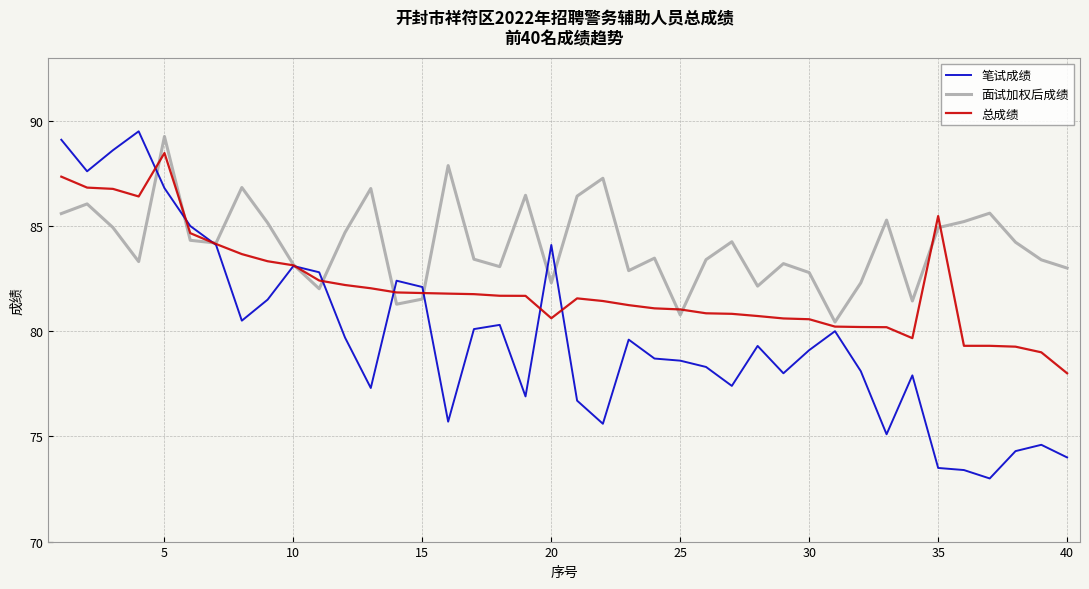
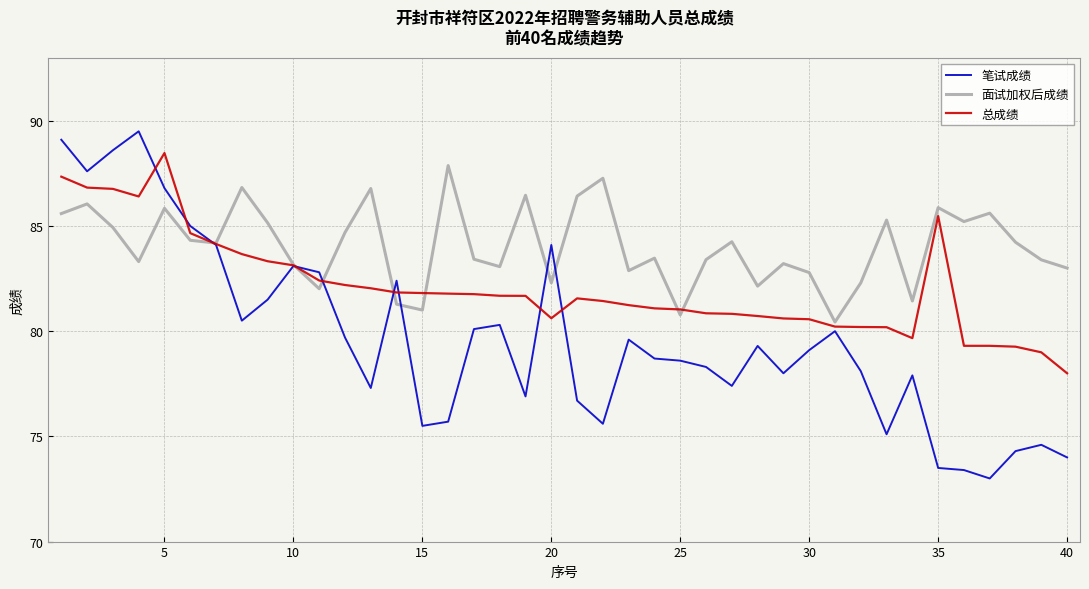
  {
    "笔试成绩": {
      "5": 86.8,
-     "15": 82.1,
+     "15": 75.5,
      "20": 84.1,
      "25": 78.6,
      "30": 79.1,
      "35": 73.5,
      "40": 74.0
    },
    "面试加权后成绩": {
-     "5": 89.3,
-     "15": 81.5,
+     "5": 85.8,
+     "15": 81.0,
      "20": 82.3,
      "25": 80.8,
      "30": 82.8,
-     "35": 84.9,
+     "35": 85.9,
      "40": 83.0
    },
    "总成绩": {
      "5": 88.5,
      "15": 81.8,
      "20": 80.6,
      "25": 81.0,
      "30": 80.6,
      "35": 85.5,
      "40": 78.0
    }
  }
